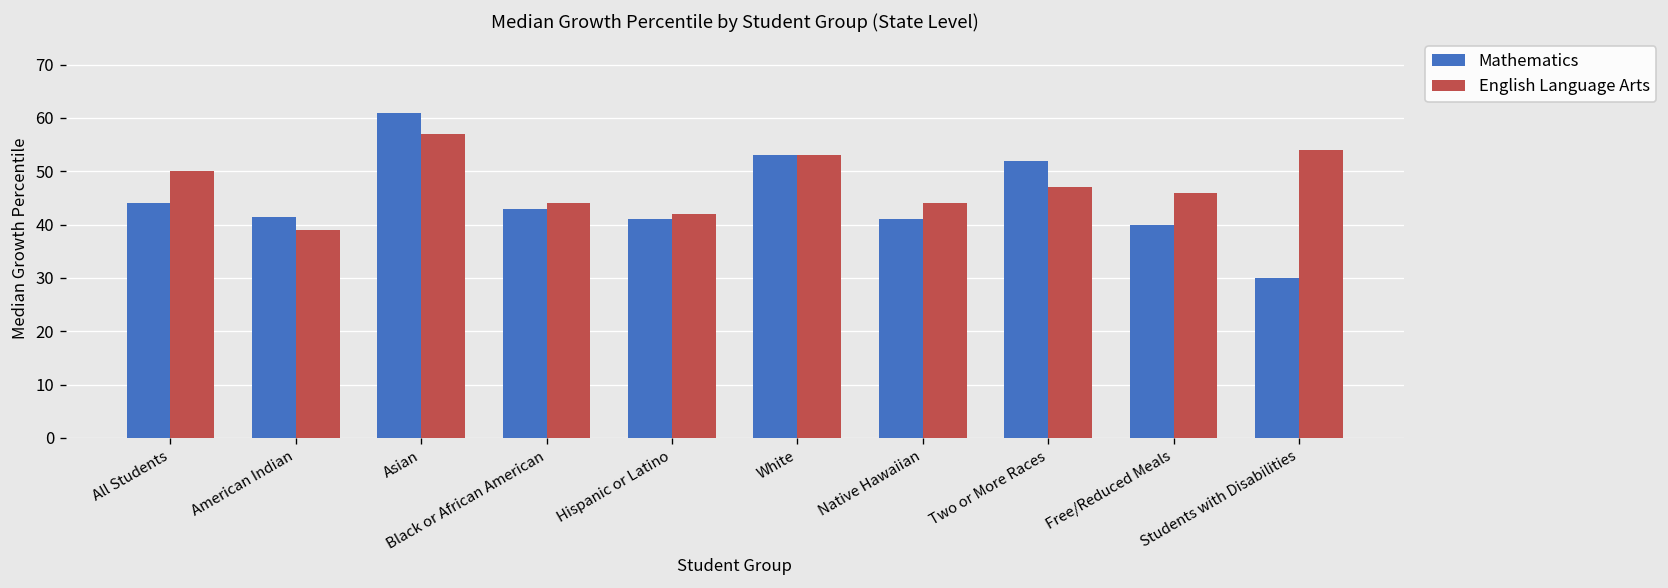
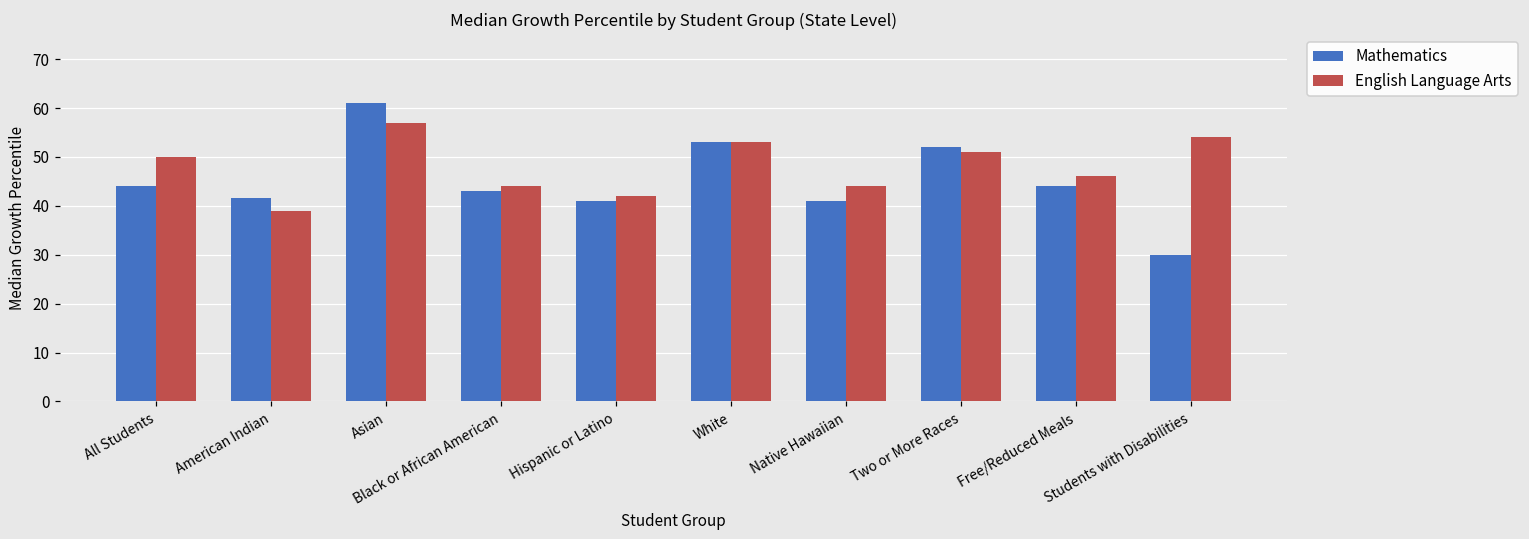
  {
    "Mathematics": {
      "All Students": 44,
      "American Indian": 42,
      "Asian": 61,
      "Black or African American": 43,
      "Hispanic or Latino": 41,
      "White": 53,
      "Native Hawaiian": 41,
      "Two or More Races": 52,
-     "Free/Reduced Meals": 40,
+     "Free/Reduced Meals": 44,
      "Students with Disabilities": 30
    },
    "English Language Arts": {
      "All Students": 50,
      "American Indian": 39,
      "Asian": 57,
      "Black or African American": 44,
      "Hispanic or Latino": 42,
      "White": 53,
      "Native Hawaiian": 44,
-     "Two or More Races": 47,
+     "Two or More Races": 51,
      "Free/Reduced Meals": 46,
      "Students with Disabilities": 54
    }
  }
